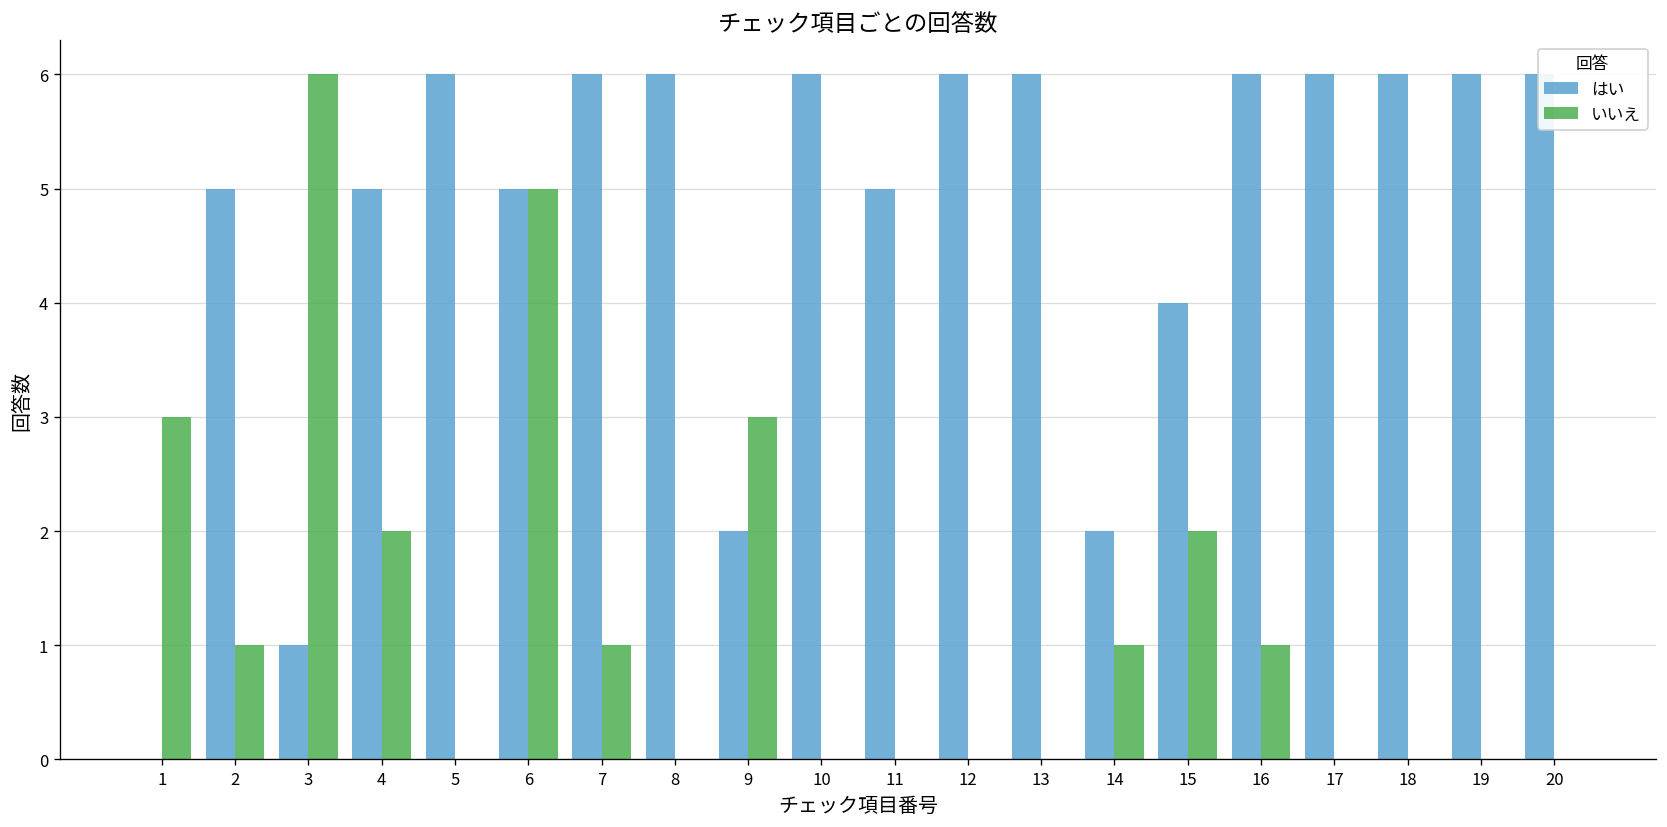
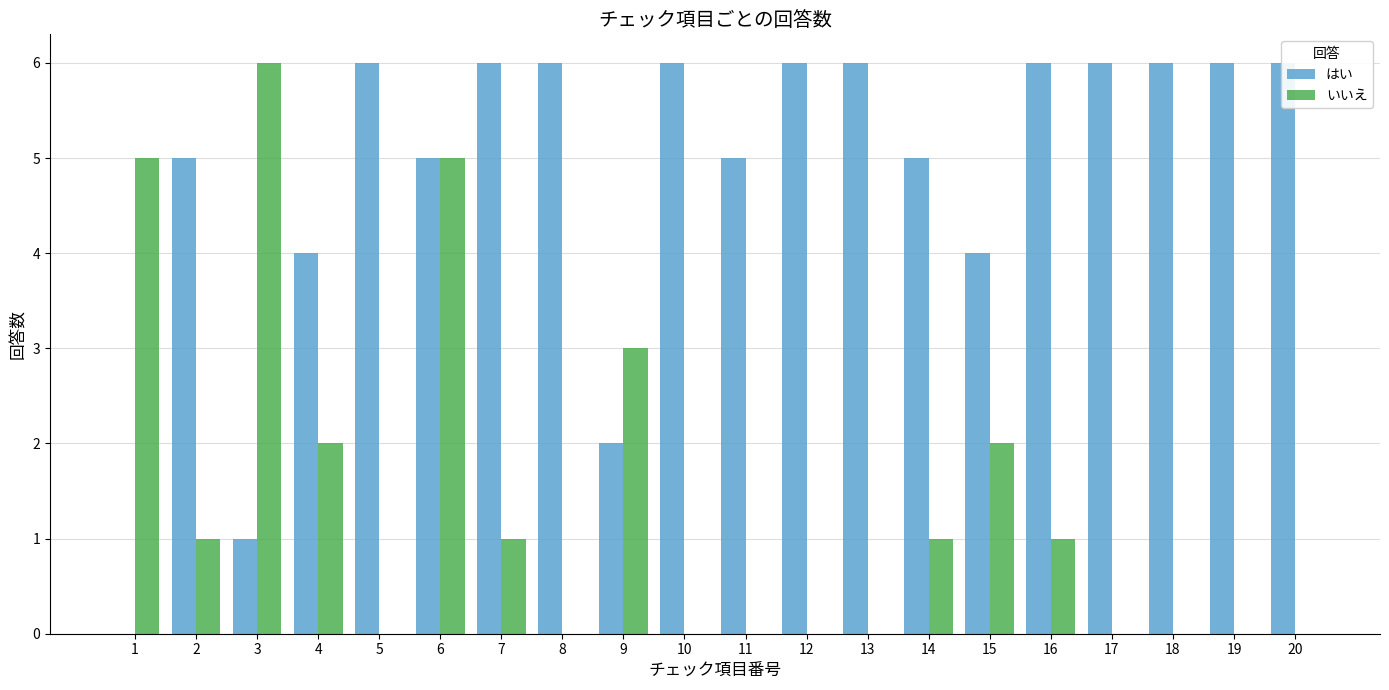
  {
    "はい": {
      "1": 0,
      "2": 5,
      "3": 1,
-     "4": 5,
+     "4": 4,
      "5": 6,
      "6": 5,
      "7": 6,
      "8": 6,
      "9": 2,
      "10": 6,
      "11": 5,
      "12": 6,
      "13": 6,
-     "14": 2,
+     "14": 5,
      "15": 4,
      "16": 6,
      "17": 6,
      "18": 6,
      "19": 6
    },
    "いいえ": {
-     "1": 3,
+     "1": 5,
      "2": 1,
      "3": 6,
      "4": 2,
      "5": 0,
      "6": 5,
      "7": 1,
      "8": 0,
      "9": 3,
      "10": 0,
      "11": 0,
      "12": 0,
      "13": 0,
      "14": 1,
      "15": 2,
      "16": 1,
      "17": 0,
      "18": 0,
      "19": 0,
      "20": 0
    }
  }
